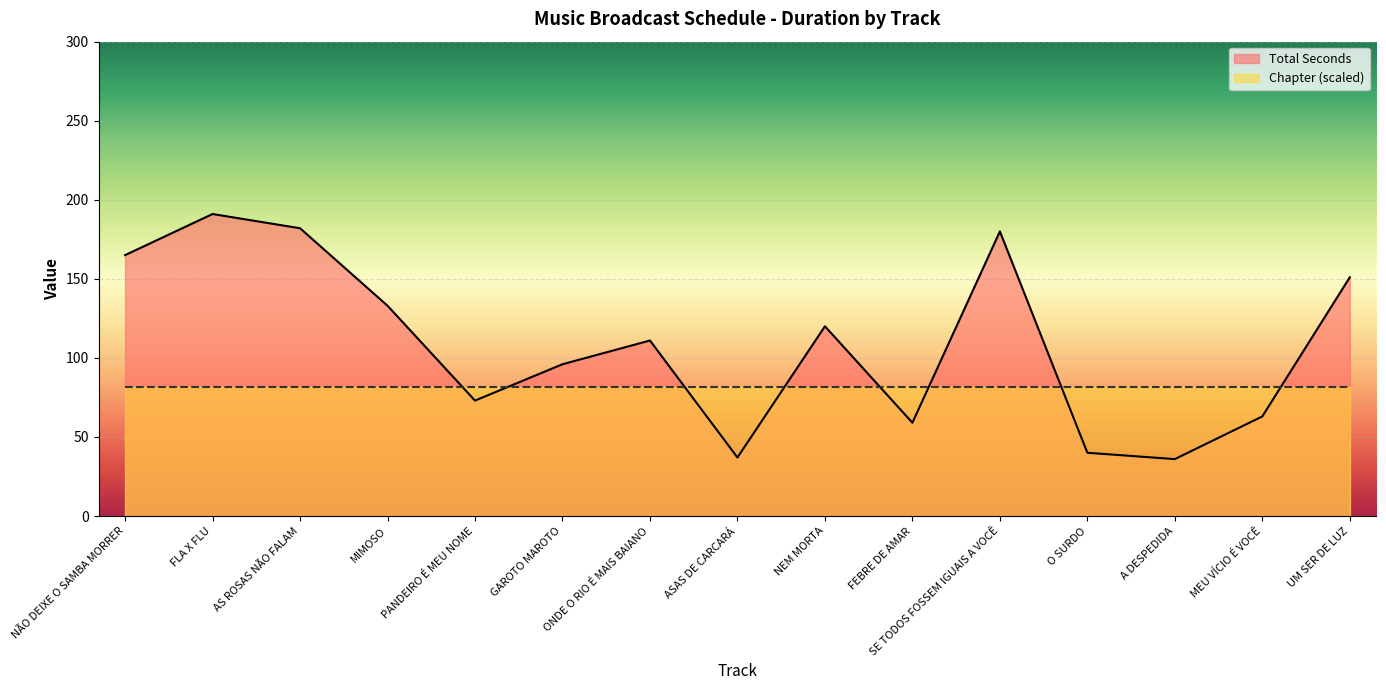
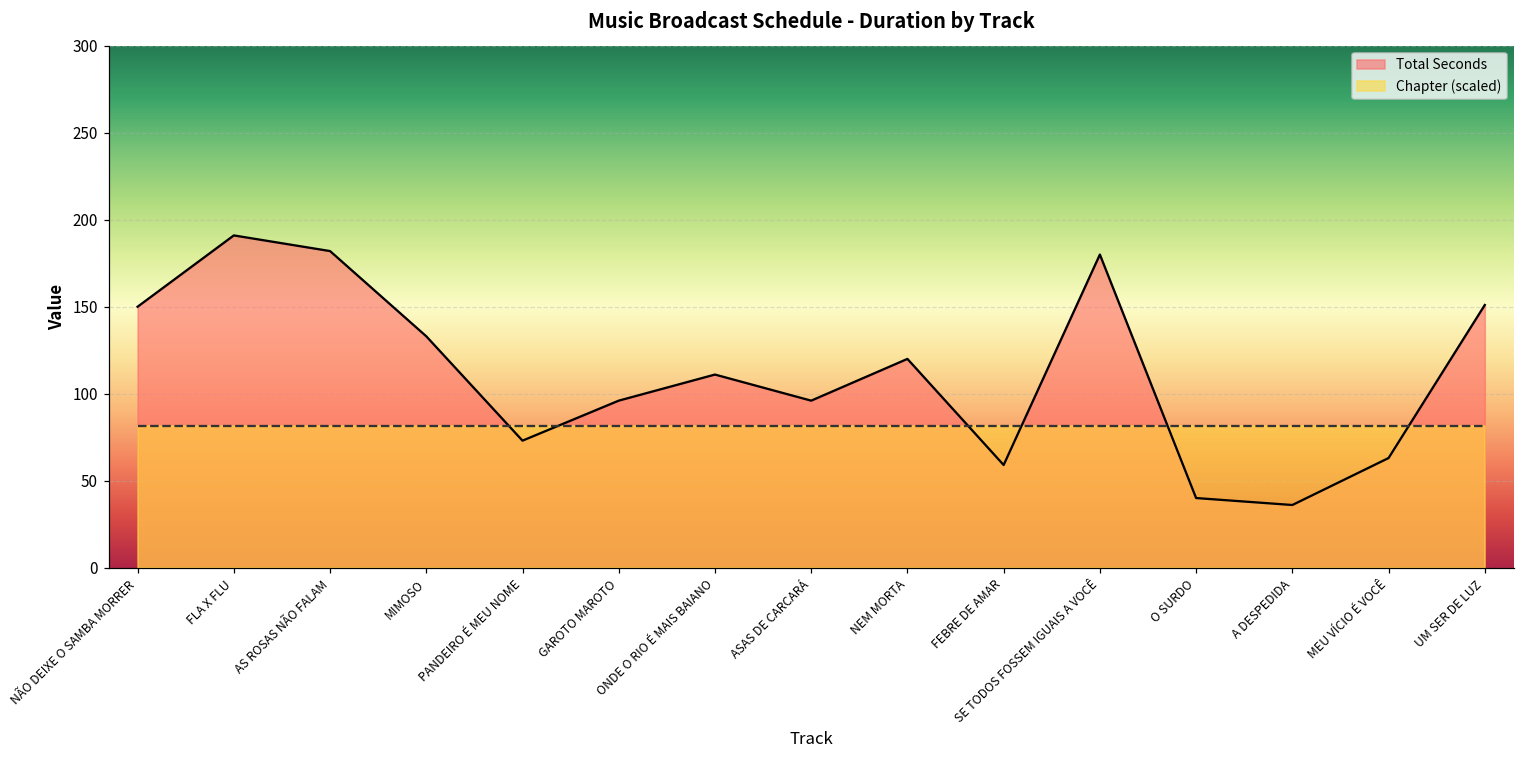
  {
    "Total Seconds": {
-     "NÃO DEIXE O SAMBA MORRER": 165,
+     "NÃO DEIXE O SAMBA MORRER": 150,
      "FLA X FLU": 191,
      "AS ROSAS NÃO FALAM": 182,
      "MIMOSO": 133,
      "PANDEIRO É MEU NOME": 73,
      "GAROTO MAROTO": 96,
      "ONDE O RIO É MAIS BAIANO": 111,
-     "ASAS DE CARCARÁ": 37,
+     "ASAS DE CARCARÁ": 96,
      "NEM MORTA": 120,
      "FEBRE DE AMAR": 59,
      "SE TODOS FOSSEM IGUAIS A VOCÊ": 180,
      "O SURDO": 40,
      "A DESPEDIDA": 36,
      "MEU VÍCIO É VOCÊ": 63,
      "UM SER DE LUZ": 151
    },
    "Chapter (scaled)": {
      "NÃO DEIXE O SAMBA MORRER": 82,
      "FLA X FLU": 82,
      "AS ROSAS NÃO FALAM": 82,
      "MIMOSO": 82,
      "PANDEIRO É MEU NOME": 82,
      "GAROTO MAROTO": 82,
      "ONDE O RIO É MAIS BAIANO": 82,
      "ASAS DE CARCARÁ": 82,
      "NEM MORTA": 82,
      "FEBRE DE AMAR": 82,
      "SE TODOS FOSSEM IGUAIS A VOCÊ": 82,
      "O SURDO": 82,
      "A DESPEDIDA": 82,
      "MEU VÍCIO É VOCÊ": 82,
      "UM SER DE LUZ": 82
    }
  }
